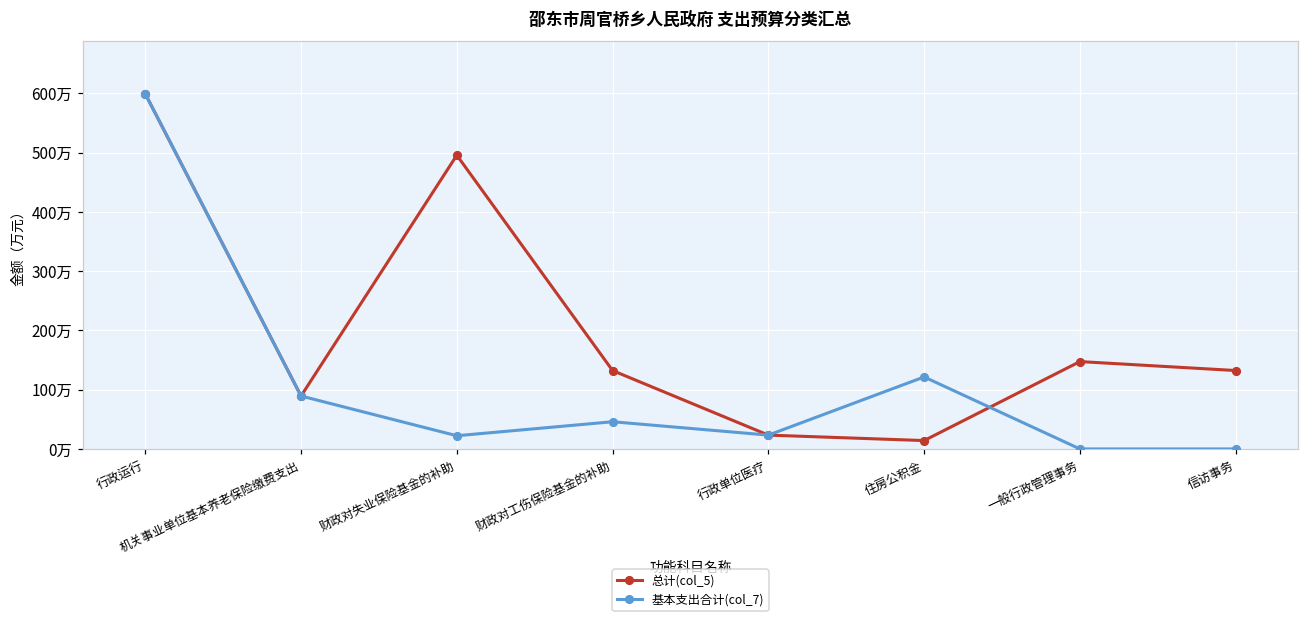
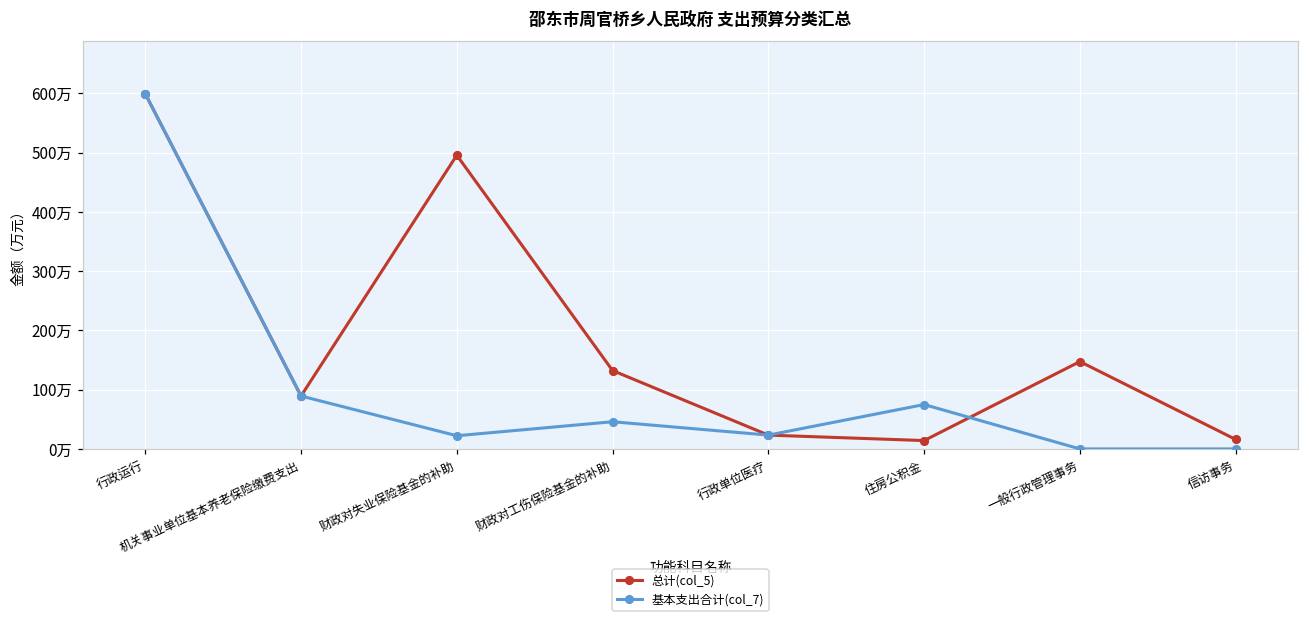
  {
    "总计(col_5)": {
      "财政对失业保险基金的补助": "500万",
      "财政对工伤保险基金的补助": "130万",
      "住房公积金": "10万",
      "一般行政管理事务": "150万",
-     "信访事务": "130万"
+     "信访事务": "20万"
    },
    "基本支出合计(col_7)": {
      "财政对失业保险基金的补助": "20万",
      "财政对工伤保险基金的补助": "50万",
-     "住房公积金": "120万",
+     "住房公积金": "70万",
      "一般行政管理事务": "0万",
      "信访事务": "0万"
    }
  }
